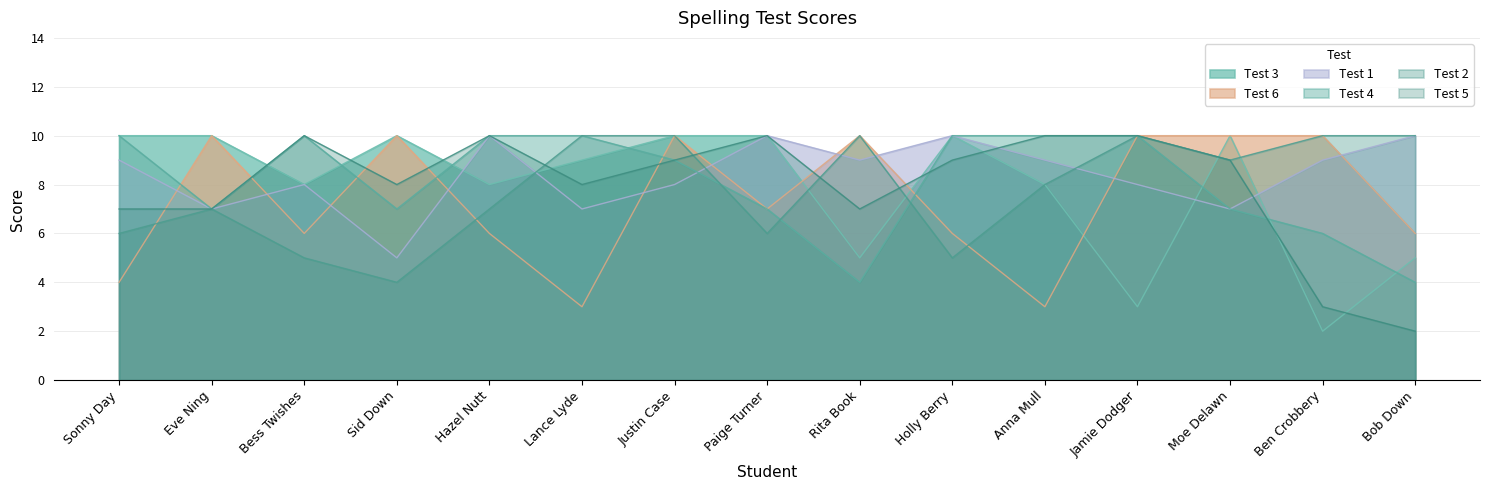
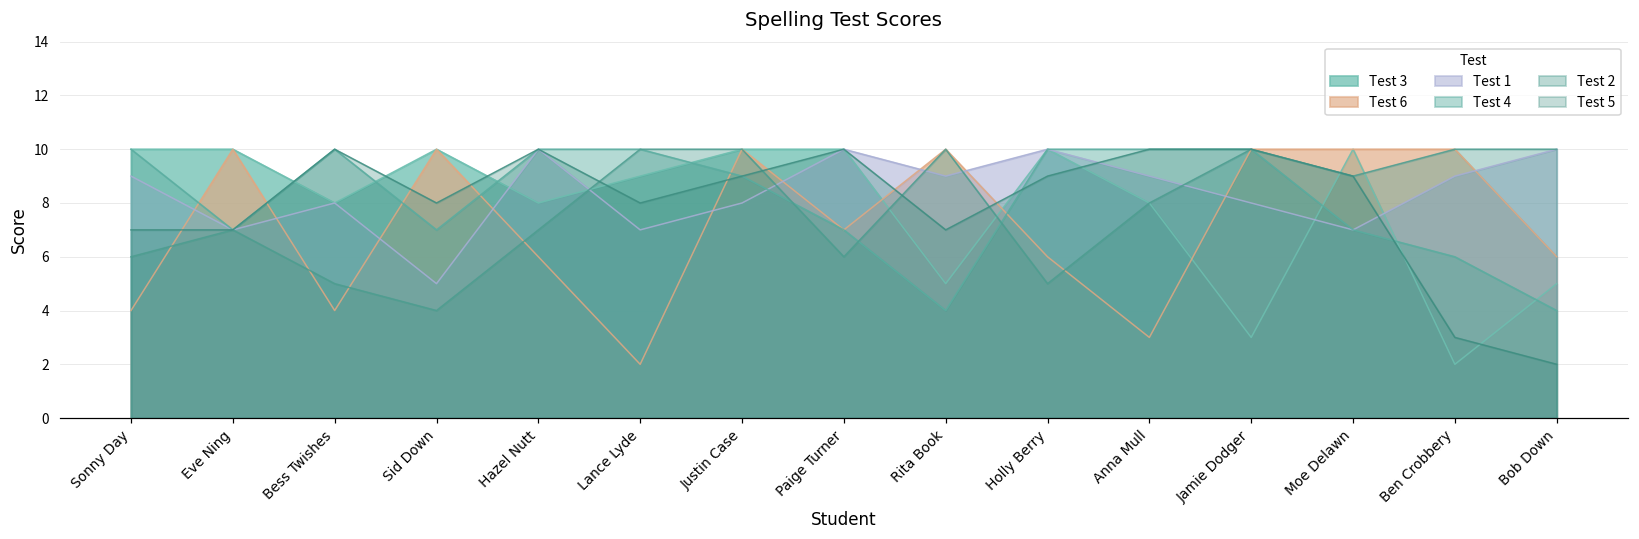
  {
    "Test 6": {
      "Sonny Day": 4,
-     "Bess Twishes": 6,
+     "Bess Twishes": 4,
      "Hazel Nutt": 6,
-     "Lance Lyde": 3,
+     "Lance Lyde": 2,
      "Holly Berry": 6,
      "Anna Mull": 3,
      "Bob Down": 6
    }
  }
